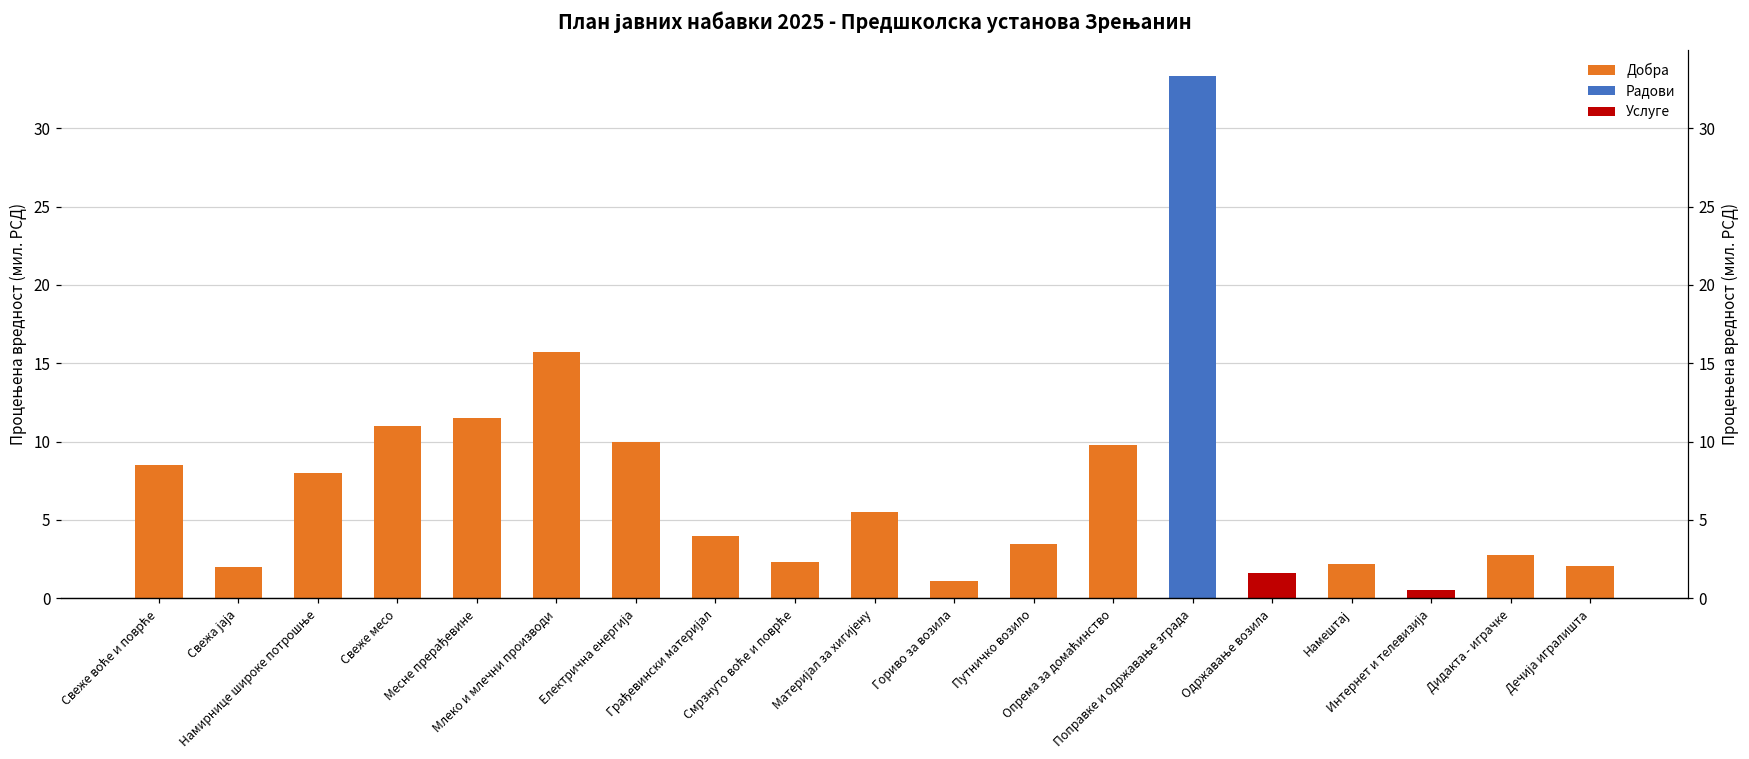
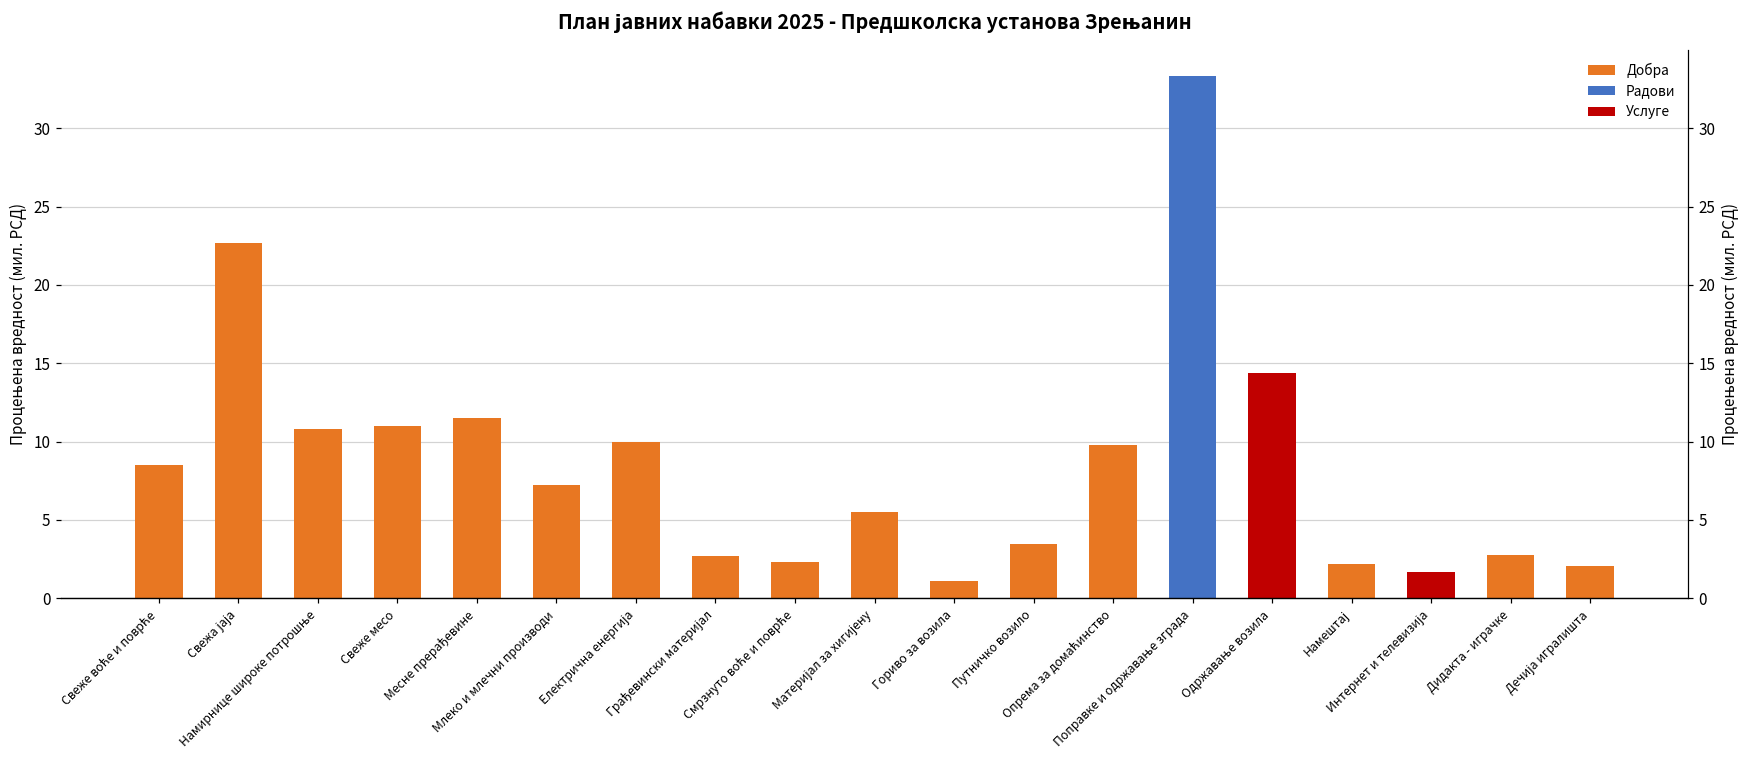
  {
    "Свеже воће и поврће": 8.5,
-   "Свежа јаја": 2.0,
-   "Намирнице широке потрошње": 8.0,
+   "Свежа јаја": 22.7,
+   "Намирнице широке потрошње": 10.8,
    "Свеже месо": 11.0,
    "Месне прерађевине": 11.5,
-   "Млеко и млечни производи": 15.7,
+   "Млеко и млечни производи": 7.2,
    "Електрична енергија": 10.0,
-   "Грађевински материјал": 4.0,
+   "Грађевински материјал": 2.7,
    "Смрзнуто воће и поврће": 2.3,
    "Материјал за хигијену": 5.5,
    "Гориво за возила": 1.1,
    "Путничко возило": 3.5,
    "Опрема за домаћинство": 9.8,
    "Поправке и одржавање зграда": 33.3,
-   "Одржавање возила": 1.6,
+   "Одржавање возила": 14.4,
    "Намештај": 2.2,
-   "Интернет и телевизија": 0.5,
+   "Интернет и телевизија": 1.7,
    "Дидакта - играчке": 2.8,
    "Дечија игралишта": 2.1
  }
